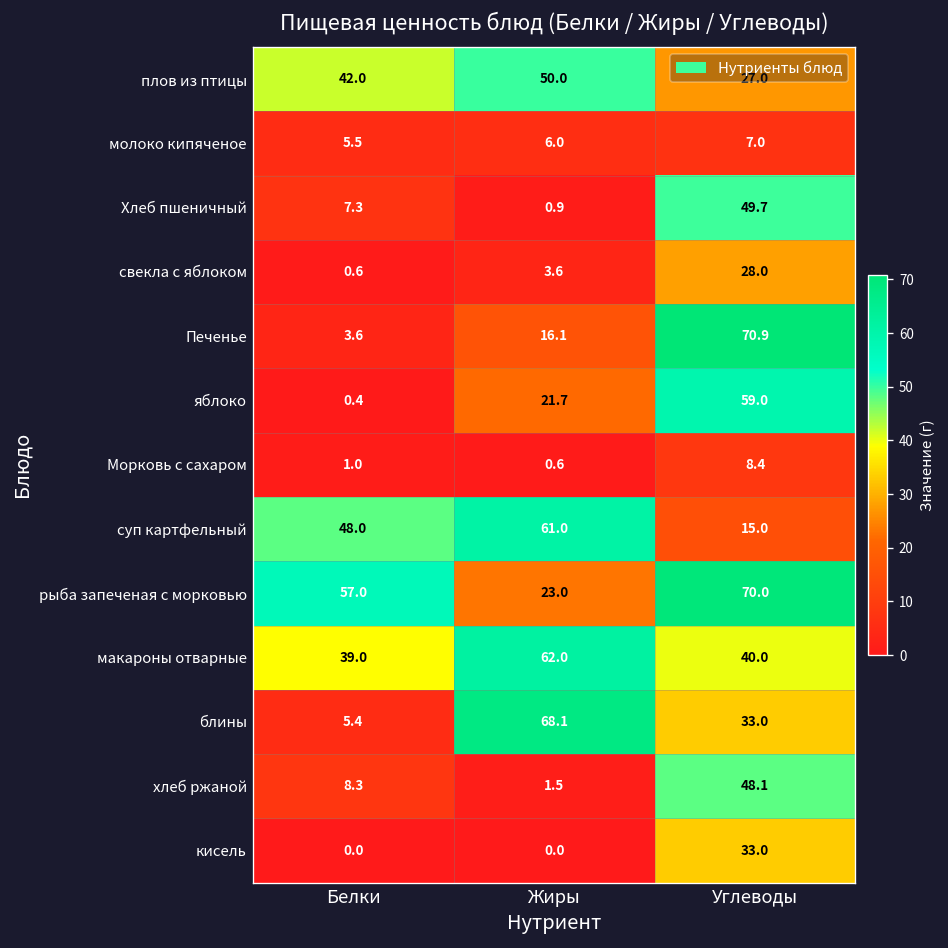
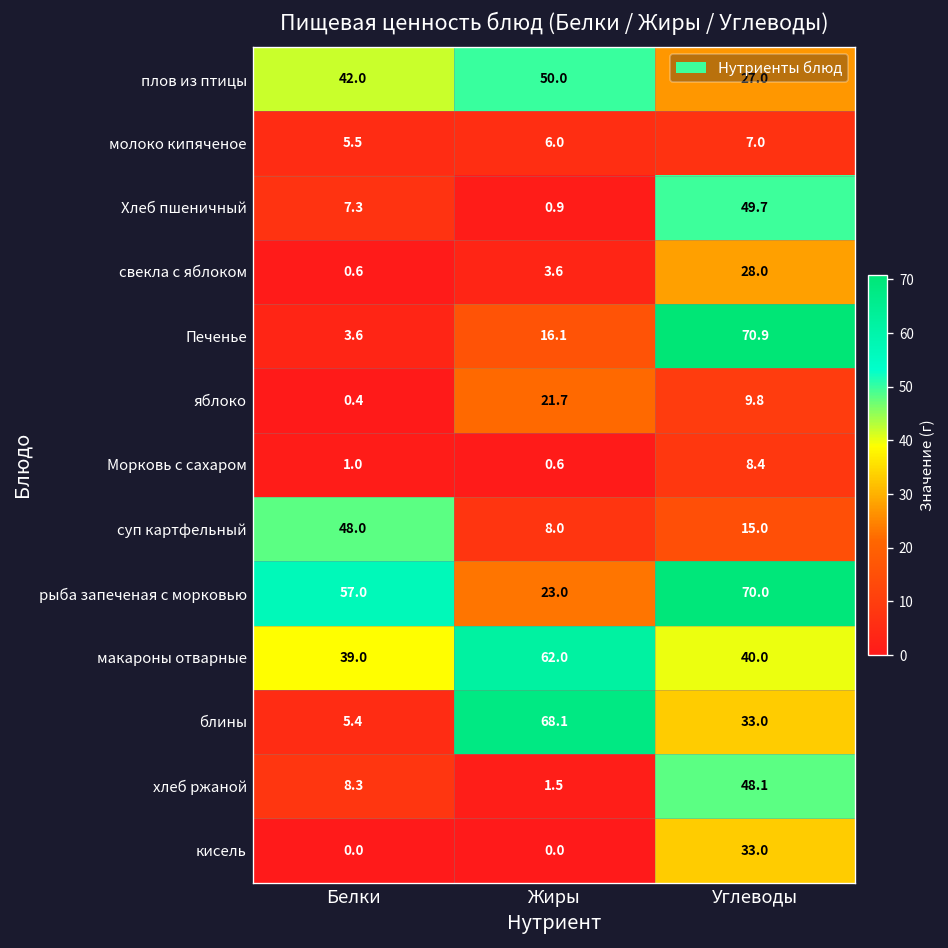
  {
    "плов из птицы": {
      "Белки": 42.0,
      "Жиры": 50.0
    },
    "молоко кипяченое": {
      "Белки": 5.5,
      "Жиры": 6.0,
      "Углеводы": 7.0
    },
    "Хлеб пшеничный": {
      "Белки": 7.3,
      "Жиры": 0.9,
      "Углеводы": 49.7
    },
    "свекла с яблоком": {
      "Белки": 0.6,
      "Жиры": 3.6,
      "Углеводы": 28.0
    },
    "Печенье": {
      "Белки": 3.6,
      "Жиры": 16.1,
      "Углеводы": 70.9
    },
    "яблоко": {
      "Белки": 0.4,
      "Жиры": 21.7,
-     "Углеводы": 59.0
+     "Углеводы": 9.8
    },
    "Морковь с сахаром": {
      "Белки": 1.0,
      "Жиры": 0.6,
      "Углеводы": 8.4
    },
    "суп картфельный": {
      "Белки": 48.0,
-     "Жиры": 61.0,
+     "Жиры": 8.0,
      "Углеводы": 15.0
    },
    "рыба запеченая с морковью": {
      "Белки": 57.0,
      "Жиры": 23.0,
      "Углеводы": 70.0
    },
    "макароны отварные": {
      "Белки": 39.0,
      "Жиры": 62.0,
      "Углеводы": 40.0
    },
    "блины": {
      "Белки": 5.4,
      "Жиры": 68.1,
      "Углеводы": 33.0
    },
    "хлеб ржаной": {
      "Белки": 8.3,
      "Жиры": 1.5,
      "Углеводы": 48.1
    },
    "кисель": {
      "Белки": 0.0,
      "Жиры": 0.0,
      "Углеводы": 33.0
    }
  }
